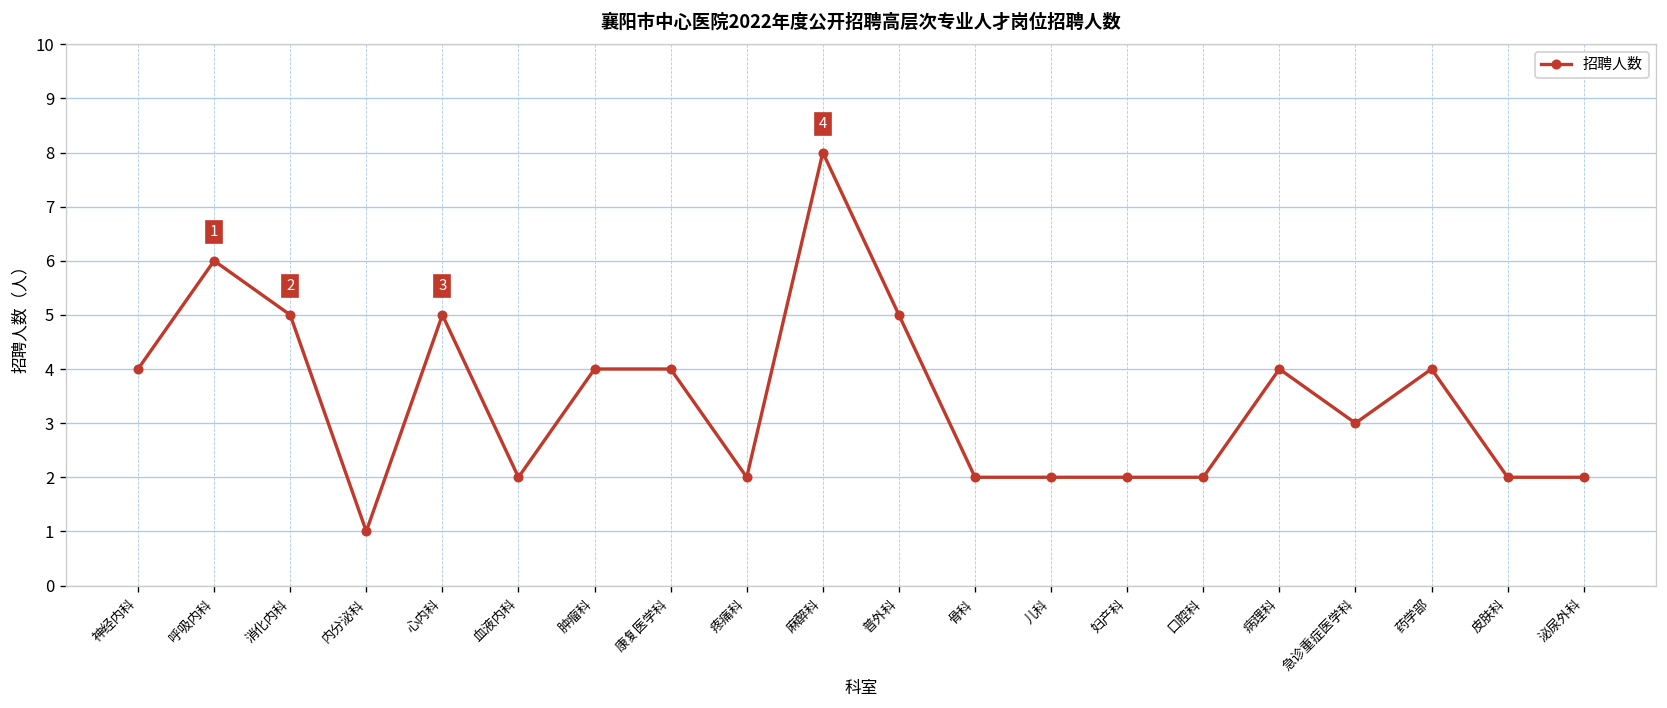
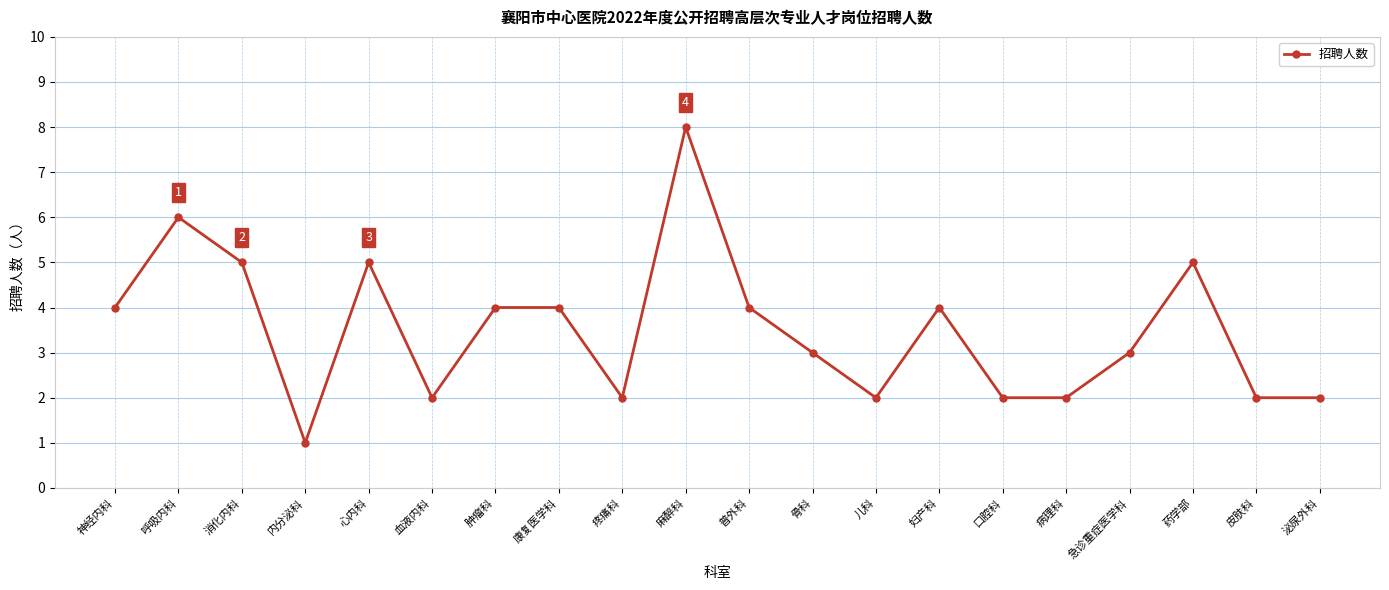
  {
    "神经内科": 4,
    "内分泌科": 1,
    "血液内科": 2,
    "肿瘤科": 4,
    "康复医学科": 4,
    "疼痛科": 2,
-   "普外科": 5,
-   "骨科": 2,
+   "普外科": 4,
+   "骨科": 3,
    "儿科": 2,
-   "妇产科": 2,
+   "妇产科": 4,
    "口腔科": 2,
-   "病理科": 4,
+   "病理科": 2,
    "急诊重症医学科": 3,
-   "药学部": 4,
+   "药学部": 5,
    "皮肤科": 2,
    "泌尿外科": 2
  }
